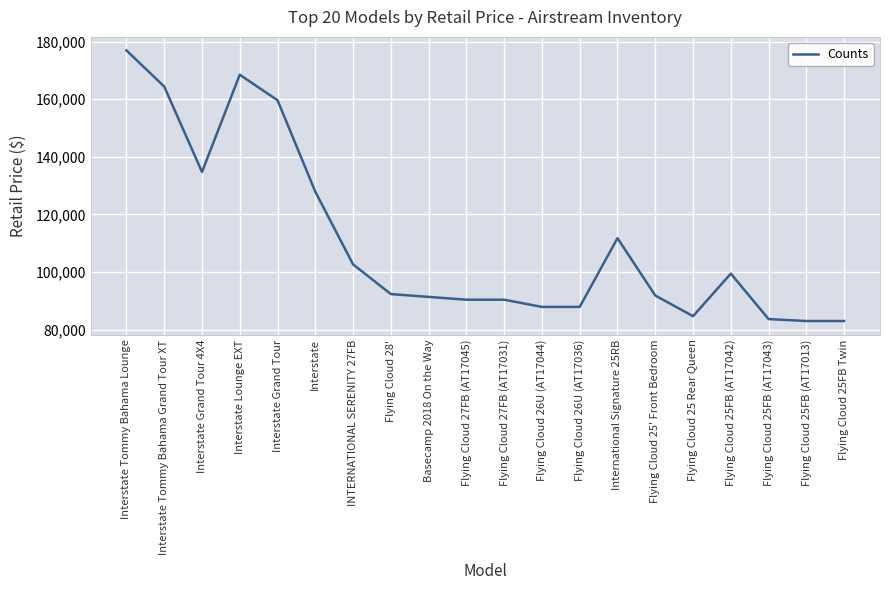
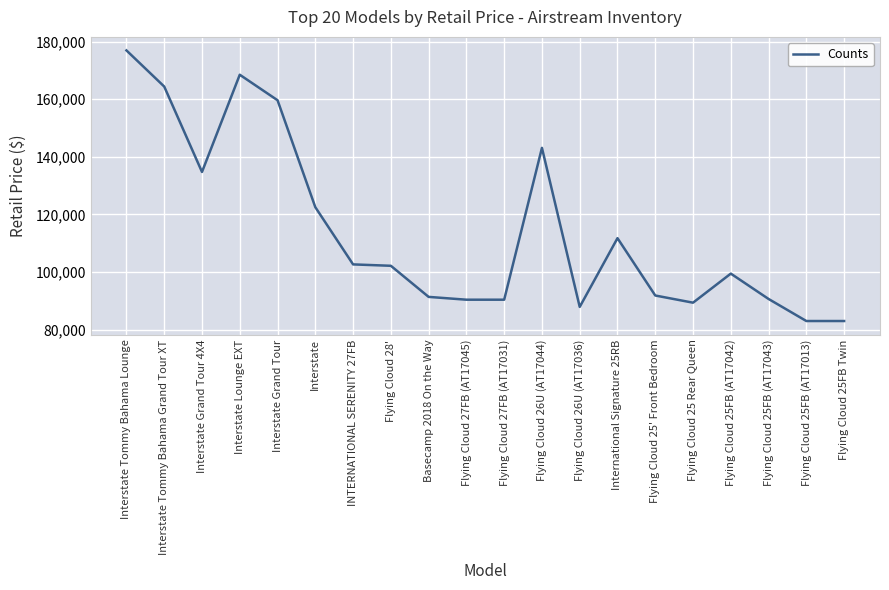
  {
    "Interstate Tommy Bahama Lounge": "177,000",
    "Interstate Tommy Bahama Grand Tour XT": "164,000",
    "Interstate Grand Tour 4X4": "135,000",
    "Interstate Lounge EXT": "168,000",
    "Interstate Grand Tour": "160,000",
-   "Interstate": "128,000",
+   "Interstate": "123,000",
    "INTERNATIONAL SERENITY 27FB": "103,000",
-   "Flying Cloud 28'": "92,000",
+   "Flying Cloud 28'": "102,000",
    "Basecamp 2018 On the Way": "91,000",
    "Flying Cloud 27FB (AT17045)": "90,000",
    "Flying Cloud 27FB (AT17031)": "90,000",
-   "Flying Cloud 26U (AT17044)": "88,000",
+   "Flying Cloud 26U (AT17044)": "143,000",
    "Flying Cloud 26U (AT17036)": "88,000",
    "International Signature 25RB": "112,000",
    "Flying Cloud 25' Front Bedroom": "92,000",
-   "Flying Cloud 25 Rear Queen": "85,000",
+   "Flying Cloud 25 Rear Queen": "89,000",
    "Flying Cloud 25FB (AT17042)": "99,000",
-   "Flying Cloud 25FB (AT17043)": "84,000",
+   "Flying Cloud 25FB (AT17043)": "91,000",
    "Flying Cloud 25FB (AT17013)": "83,000",
    "Flying Cloud 25FB Twin": "83,000"
  }
